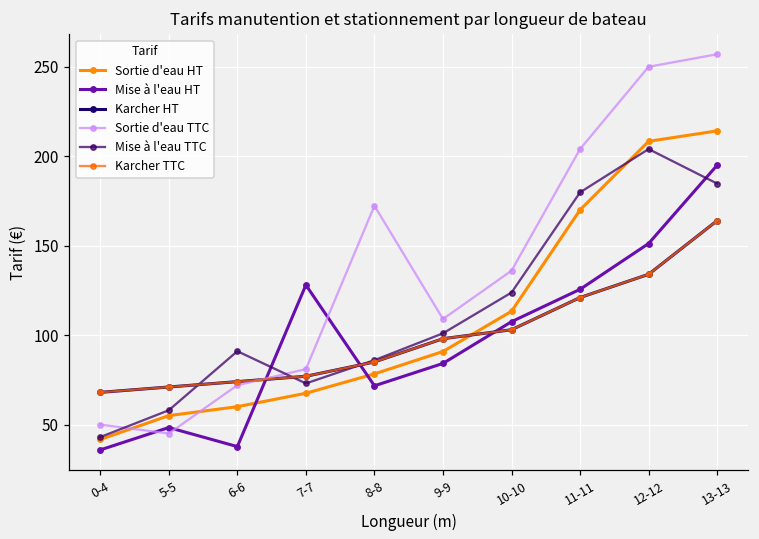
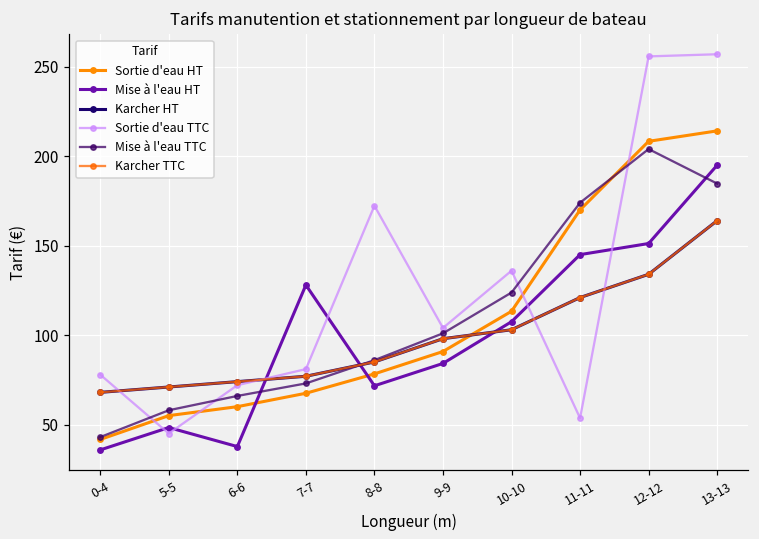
  {
    "Mise à l'eau HT": {
      "0-4": 36,
      "5-5": 48,
      "6-6": 38,
      "7-7": 128,
      "8-8": 72,
      "9-9": 84,
      "10-10": 108,
-     "11-11": 126,
+     "11-11": 145,
      "12-12": 151,
      "13-13": 195
    },
    "Sortie d'eau TTC": {
-     "0-4": 50,
+     "0-4": 78,
      "5-5": 45,
      "6-6": 72,
      "7-7": 81,
      "8-8": 172,
-     "9-9": 109,
+     "9-9": 104,
      "10-10": 136,
-     "11-11": 204,
-     "12-12": 250,
+     "11-11": 54,
+     "12-12": 256,
      "13-13": 257
    },
    "Mise à l'eau TTC": {
      "5-5": 58,
-     "6-6": 91,
+     "6-6": 66,
      "7-7": 73,
      "9-9": 101,
      "10-10": 124,
-     "11-11": 180,
+     "11-11": 174,
      "12-12": 204,
      "13-13": 185
    }
  }
